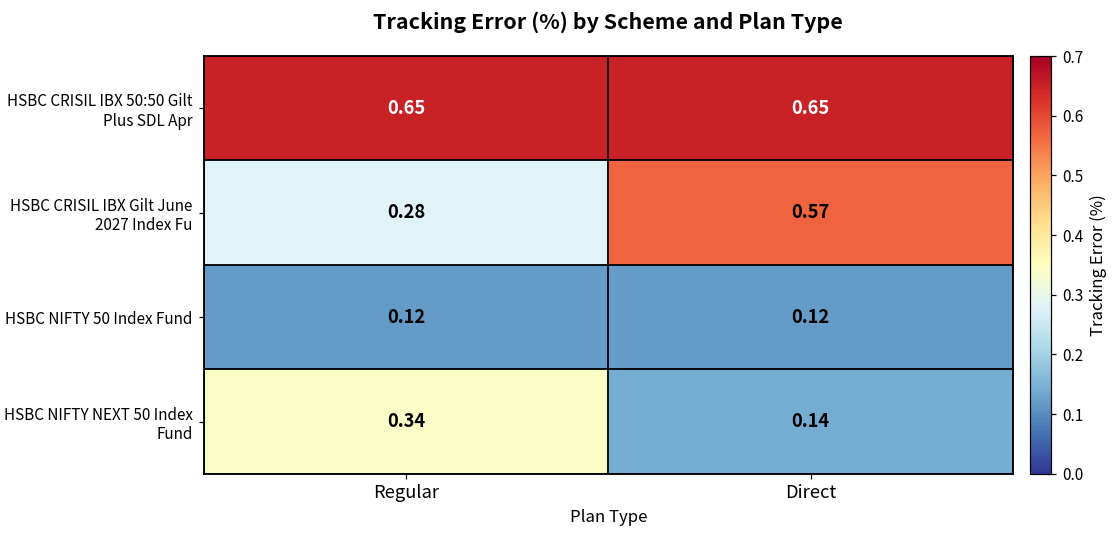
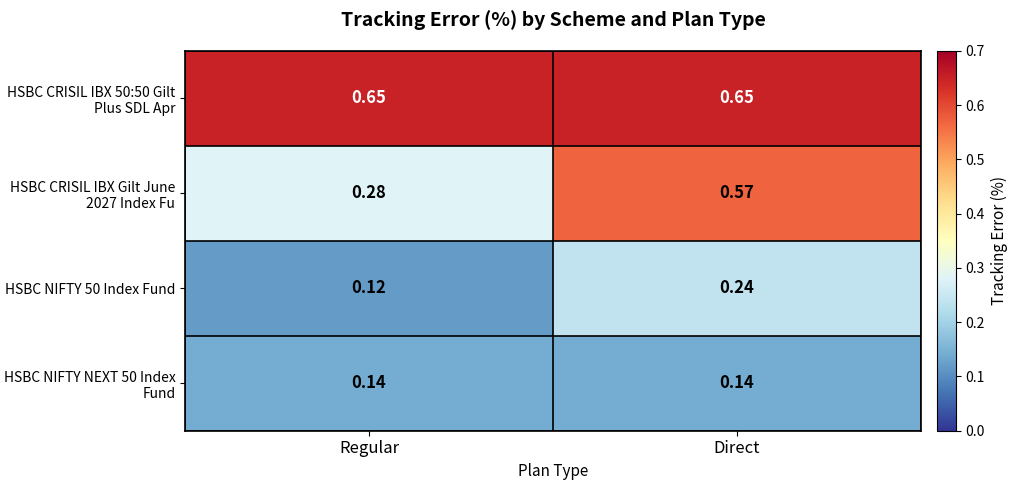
  {
    "HSBC CRISIL IBX 50:50 Gilt Plus SDL Apr": {
      "Regular": 0.65,
      "Direct": 0.65
    },
    "HSBC CRISIL IBX Gilt June 2027 Index Fu": {
      "Regular": 0.28,
      "Direct": 0.57
    },
    "HSBC NIFTY 50 Index Fund": {
      "Regular": 0.12,
-     "Direct": 0.12
+     "Direct": 0.24
    },
    "HSBC NIFTY NEXT 50 Index Fund": {
-     "Regular": 0.34,
+     "Regular": 0.14,
      "Direct": 0.14
    }
  }
